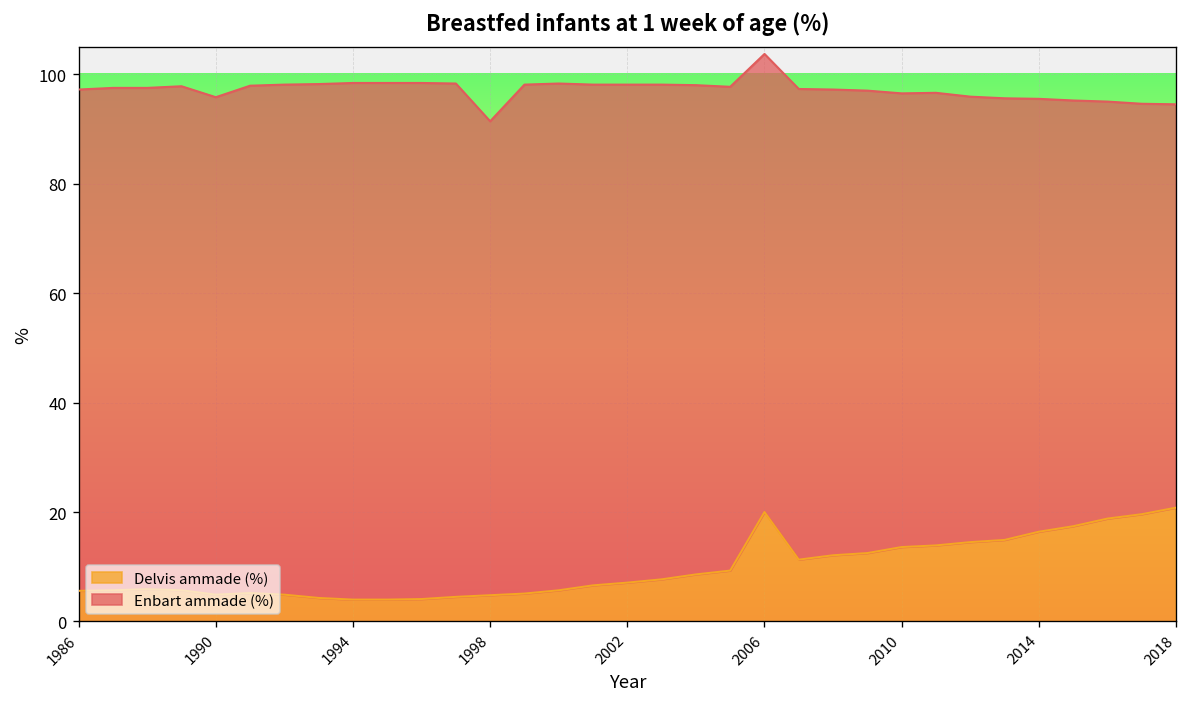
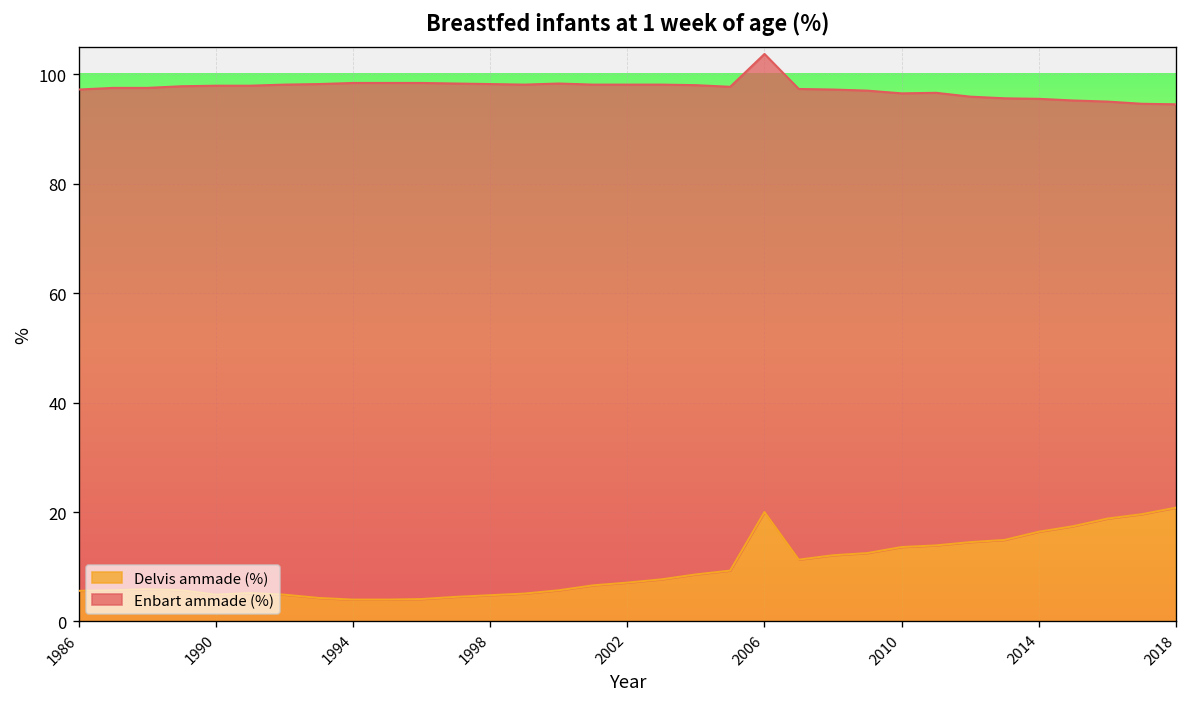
  {
    "Delvis ammade (%)": {
      "1986": 6,
      "1994": 4,
      "1998": 5,
      "2002": 7,
      "2006": 20,
      "2010": 14,
      "2014": 16,
      "2018": 21
    },
    "Enbart ammade (%)": {
      "1986": 92,
-     "1990": 91,
+     "1990": 93,
      "1994": 94,
-     "1998": 87,
+     "1998": 93,
      "2002": 91,
      "2006": 84,
      "2010": 83,
      "2014": 79,
      "2018": 74
    }
  }
